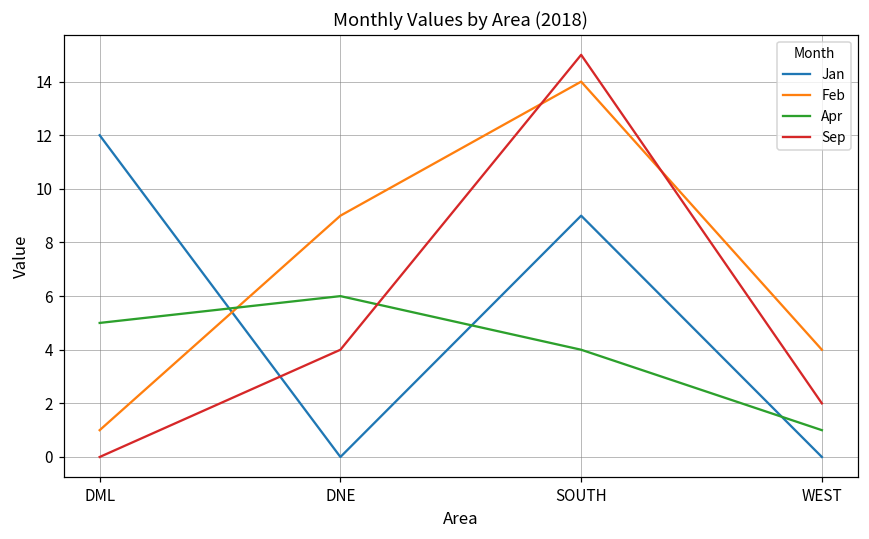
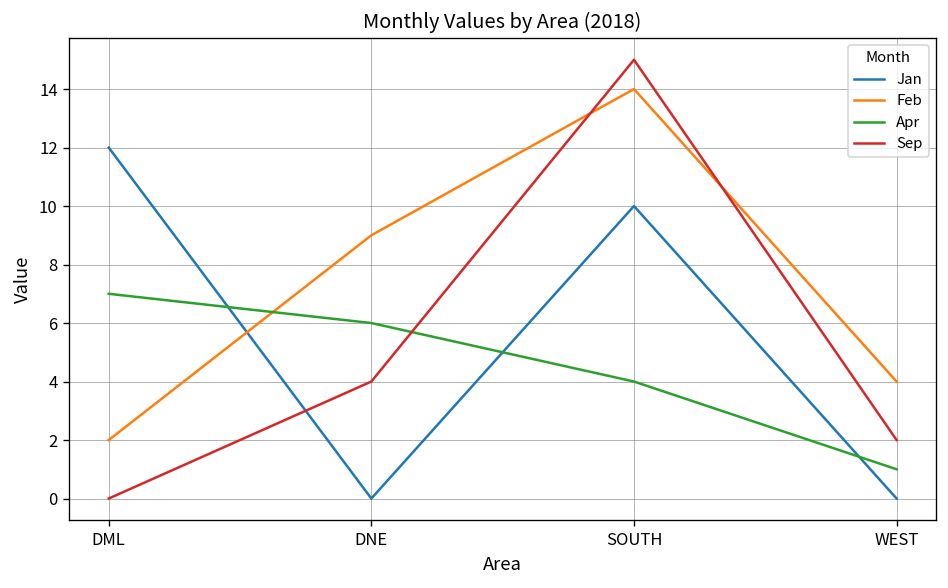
  {
    "Jan": {
      "DML": 12,
      "DNE": 0,
-     "SOUTH": 9,
+     "SOUTH": 10,
      "WEST": 0
    },
    "Feb": {
-     "DML": 1,
+     "DML": 2,
      "DNE": 9,
      "SOUTH": 14,
      "WEST": 4
    },
    "Apr": {
-     "DML": 5,
+     "DML": 7,
      "DNE": 6,
      "SOUTH": 4,
      "WEST": 1
    },
    "Sep": {
      "DML": 0,
      "DNE": 4,
      "SOUTH": 15,
      "WEST": 2
    }
  }
